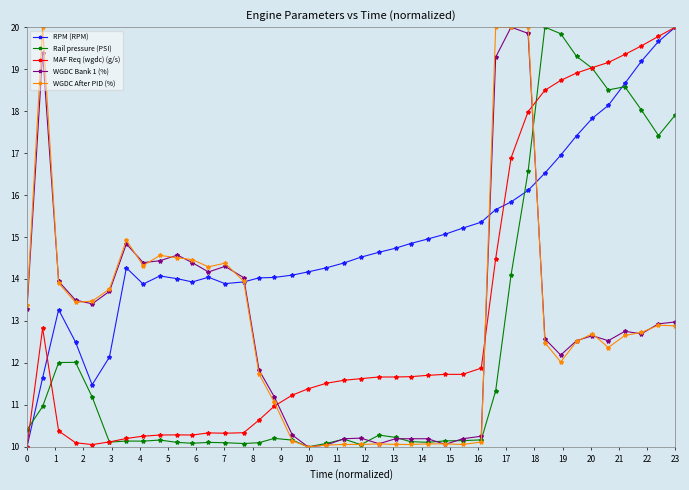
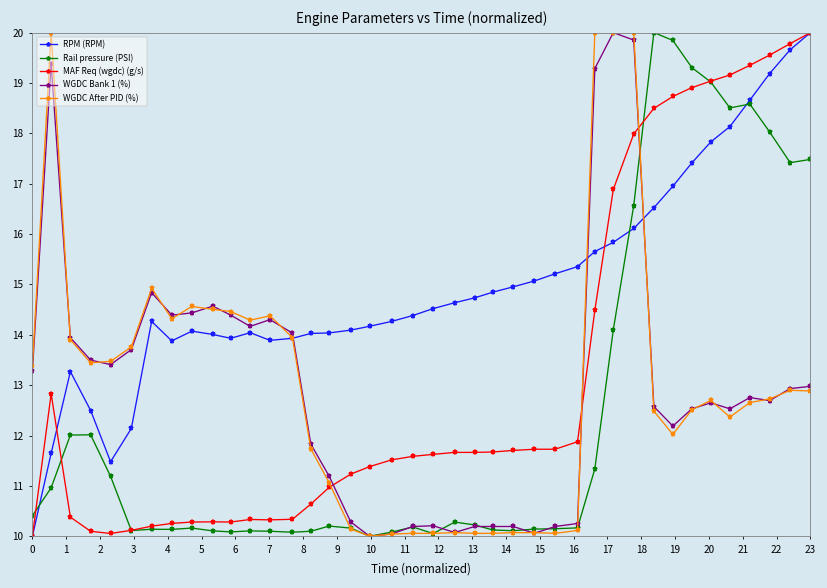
  {
    "Rail pressure (PSI)": {
      "0": 10.4,
-     "23": 17.9
+     "23": 17.5
    },
    "WGDC Bank 1 (%)": {
      "0": 13.3,
      "23": 13.0
    },
    "WGDC After PID (%)": {
      "0": 13.4,
      "23": 12.9
    }
  }
